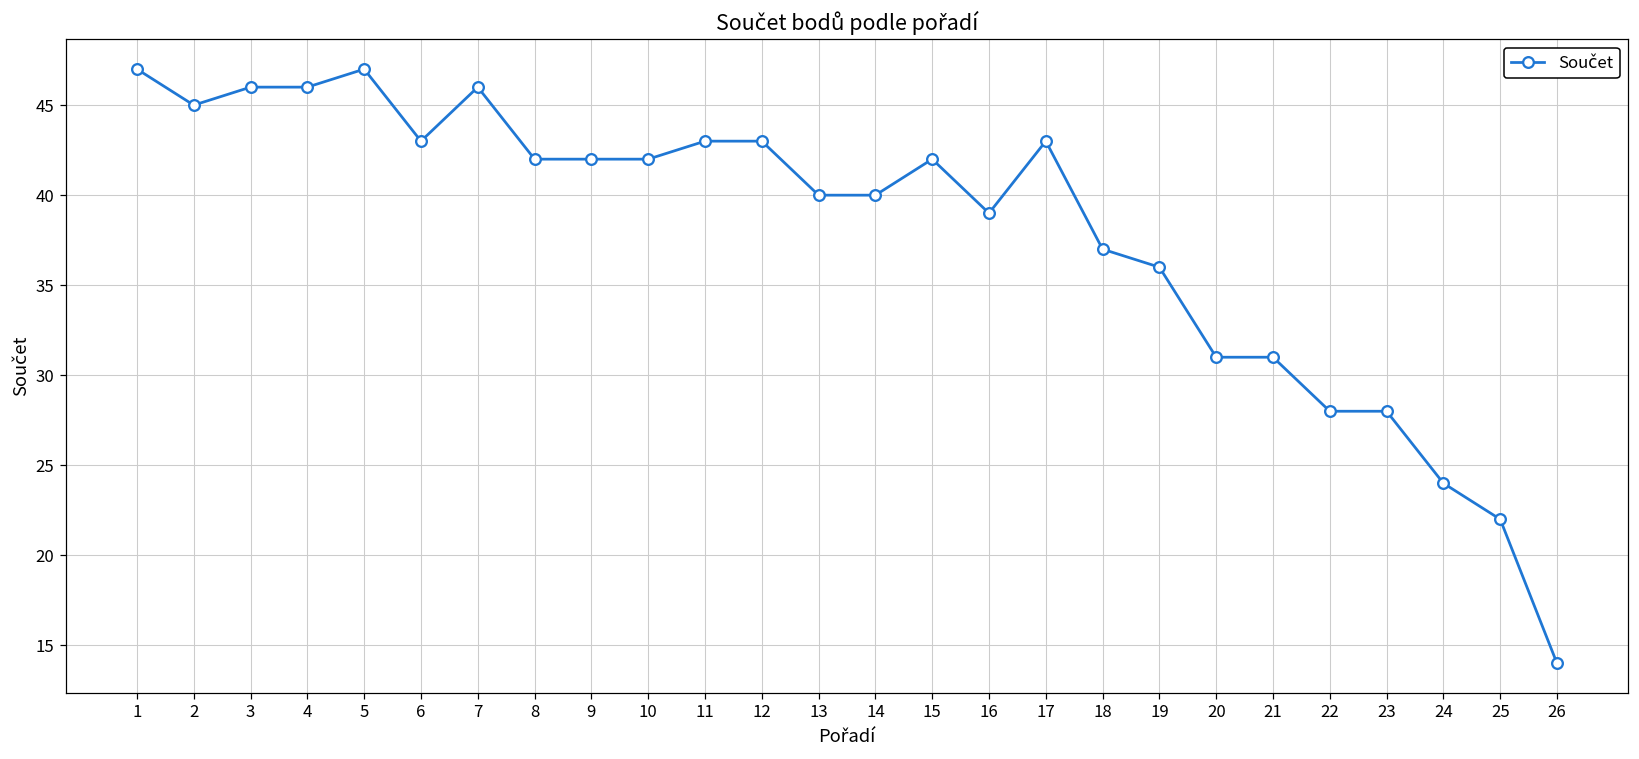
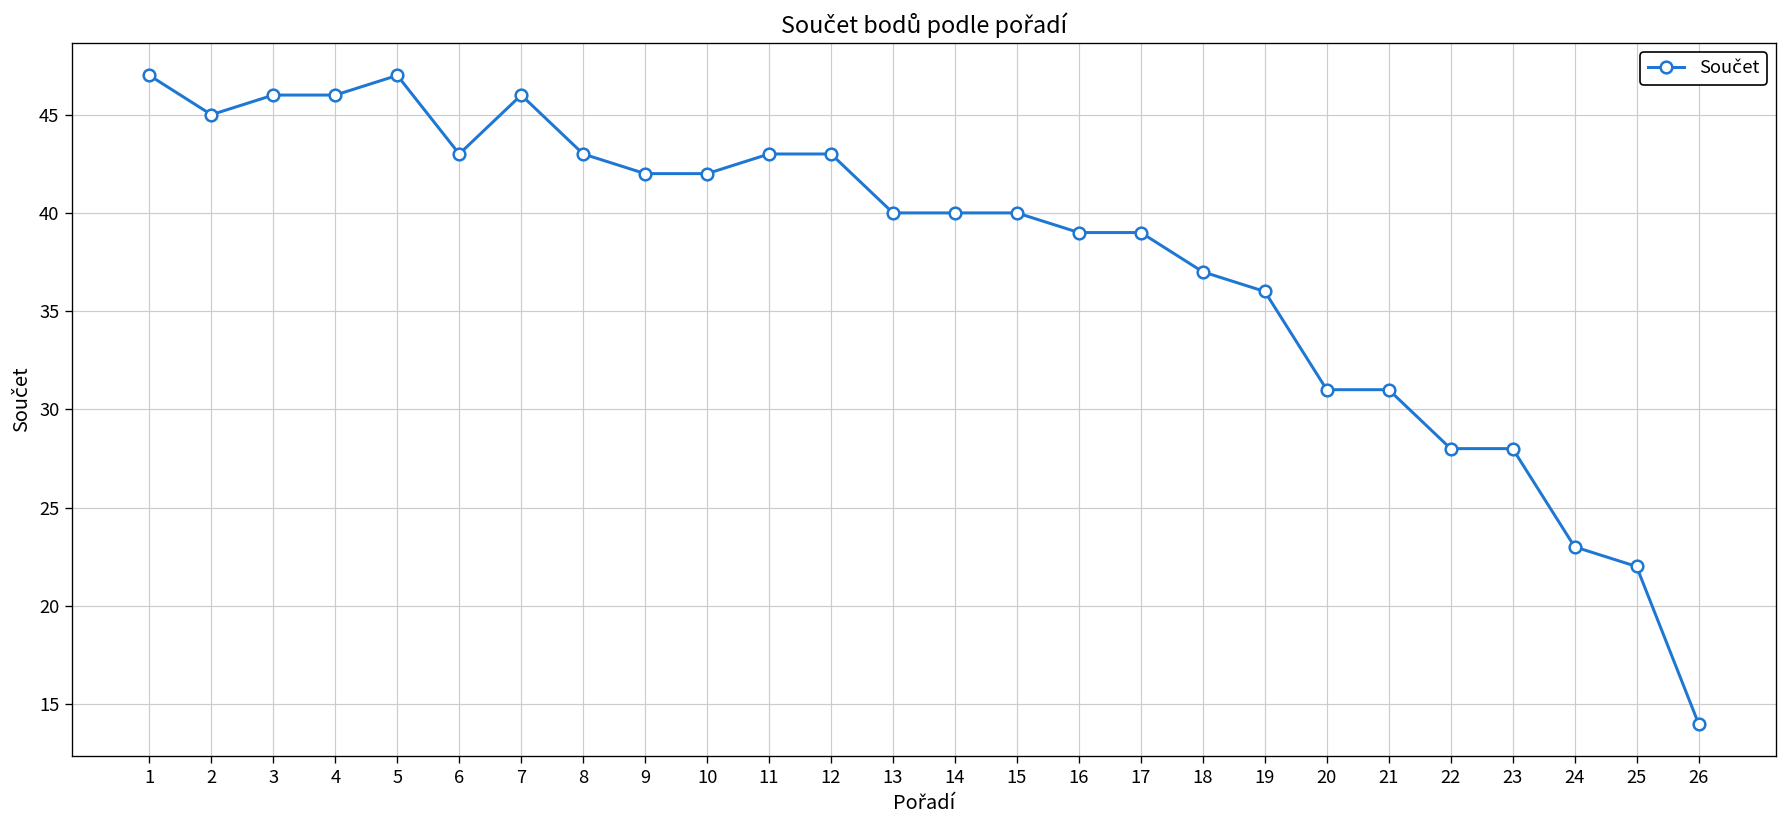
  {
    "1": 47,
    "2": 45,
    "3": 46,
    "4": 46,
    "5": 47,
    "6": 43,
    "7": 46,
-   "8": 42,
+   "8": 43,
    "9": 42,
    "10": 42,
    "11": 43,
    "12": 43,
    "13": 40,
    "14": 40,
-   "15": 42,
+   "15": 40,
    "16": 39,
-   "17": 43,
+   "17": 39,
    "18": 37,
    "19": 36,
    "20": 31,
    "21": 31,
    "22": 28,
    "23": 28,
-   "24": 24,
+   "24": 23,
    "25": 22,
    "26": 14
  }
